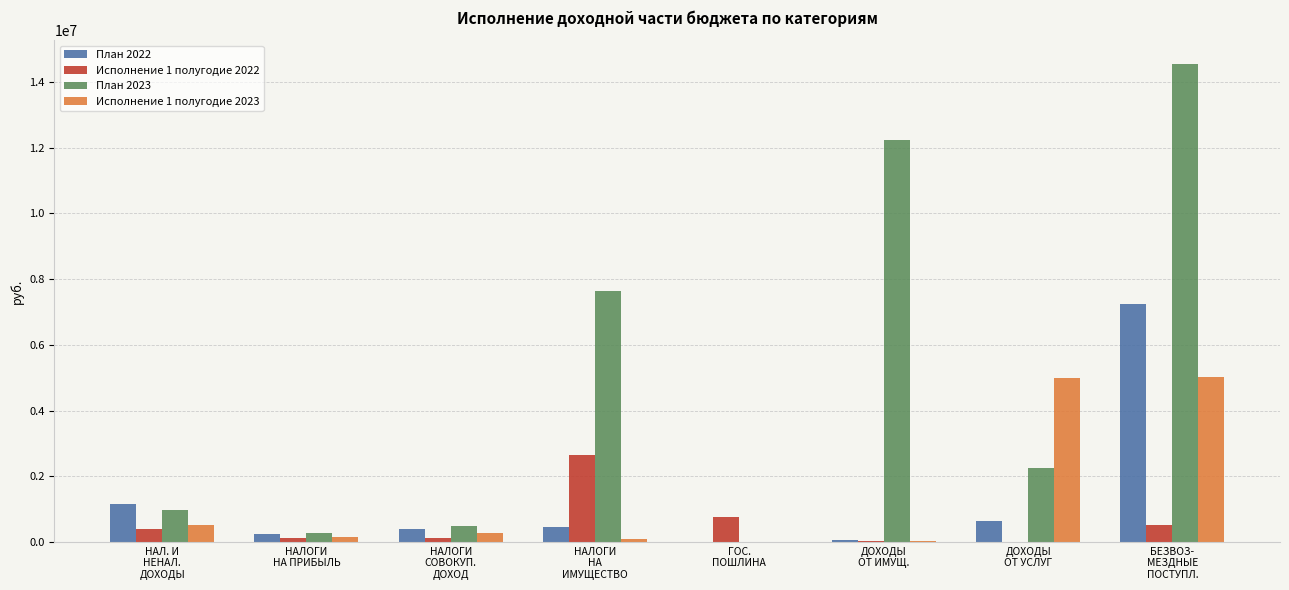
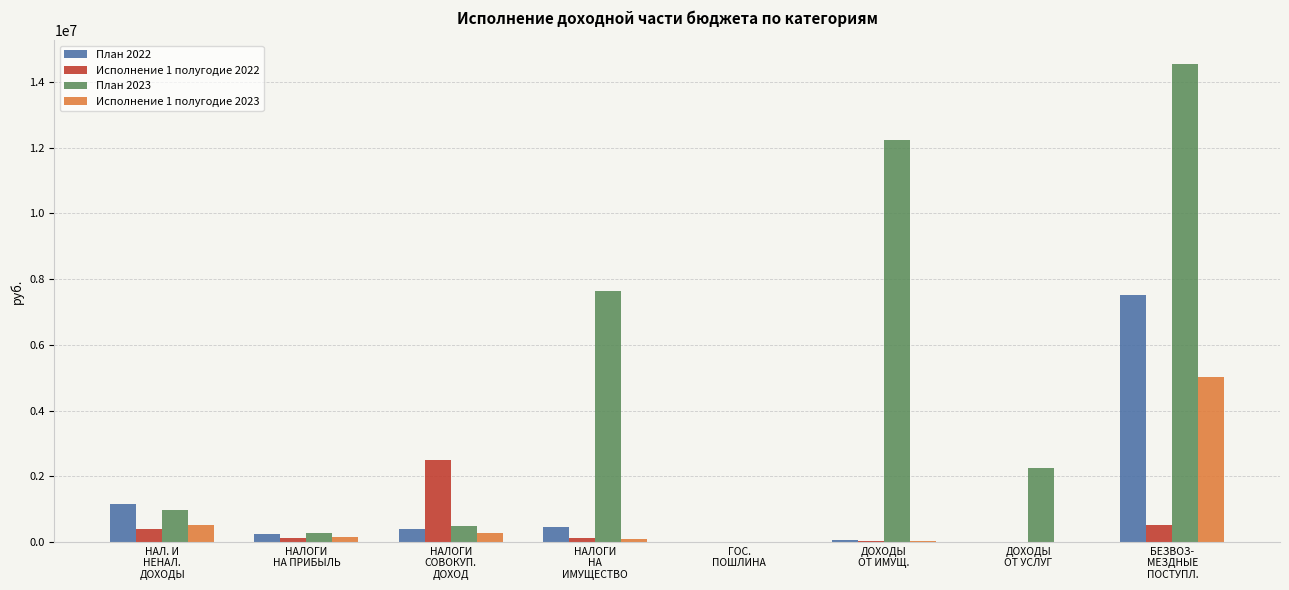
  {
    "План 2022": {
      "НАЛ. И НЕНАЛ. ДОХОДЫ": 1200000,
      "НАЛОГИ НА ПРИБЫЛЬ": 200000,
      "НАЛОГИ СОВОКУП. ДОХОД": 400000,
      "НАЛОГИ НА ИМУЩЕСТВО": 500000,
-     "ДОХОДЫ ОТ УСЛУГ": 600000,
-     "БЕЗВОЗ- МЕЗДНЫЕ ПОСТУПЛ.": 7200000
+     "ДОХОДЫ ОТ УСЛУГ": 0,
+     "БЕЗВОЗ- МЕЗДНЫЕ ПОСТУПЛ.": 7500000
    },
    "Исполнение 1 полугодие 2022": {
      "НАЛ. И НЕНАЛ. ДОХОДЫ": 400000,
      "НАЛОГИ НА ПРИБЫЛЬ": 100000,
-     "НАЛОГИ СОВОКУП. ДОХОД": 100000,
-     "НАЛОГИ НА ИМУЩЕСТВО": 2600000,
-     "ГОС. ПОШЛИНА": 800000,
+     "НАЛОГИ СОВОКУП. ДОХОД": 2500000,
+     "НАЛОГИ НА ИМУЩЕСТВО": 100000,
+     "ГОС. ПОШЛИНА": 0,
      "БЕЗВОЗ- МЕЗДНЫЕ ПОСТУПЛ.": 500000
    },
    "План 2023": {
      "НАЛ. И НЕНАЛ. ДОХОДЫ": 1000000,
      "НАЛОГИ НА ПРИБЫЛЬ": 300000,
      "НАЛОГИ СОВОКУП. ДОХОД": 500000,
      "НАЛОГИ НА ИМУЩЕСТВО": 7600000,
      "ДОХОДЫ ОТ ИМУЩ.": 12200000,
      "ДОХОДЫ ОТ УСЛУГ": 2300000,
      "БЕЗВОЗ- МЕЗДНЫЕ ПОСТУПЛ.": 14500000
    },
    "Исполнение 1 полугодие 2023": {
      "НАЛ. И НЕНАЛ. ДОХОДЫ": 500000,
      "НАЛОГИ НА ПРИБЫЛЬ": 100000,
      "НАЛОГИ СОВОКУП. ДОХОД": 300000,
      "НАЛОГИ НА ИМУЩЕСТВО": 100000,
-     "ДОХОДЫ ОТ УСЛУГ": 5000000,
+     "ДОХОДЫ ОТ УСЛУГ": 0,
      "БЕЗВОЗ- МЕЗДНЫЕ ПОСТУПЛ.": 5000000
    }
  }
